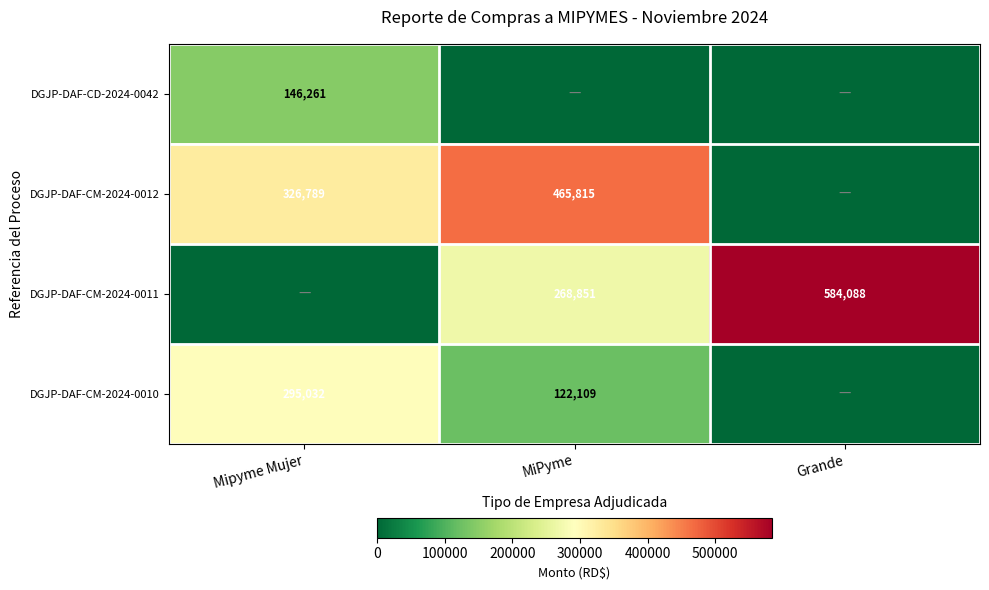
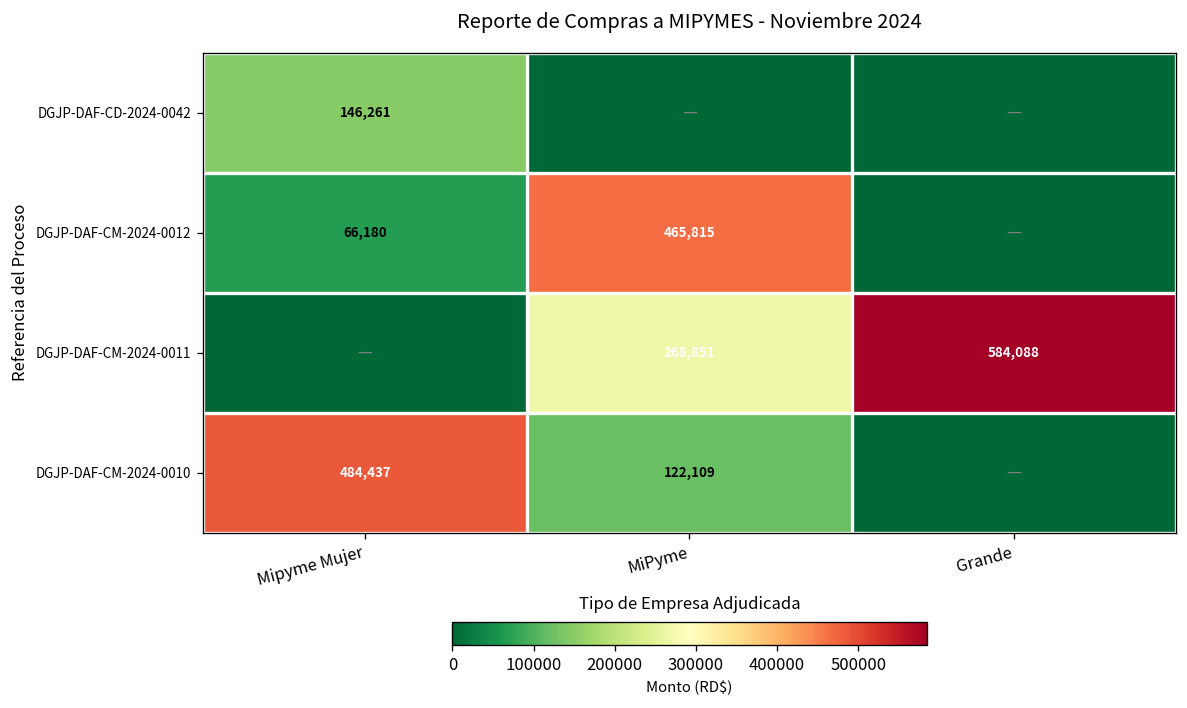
  {
    "DGJP-DAF-CD-2024-0042": {
      "Mipyme Mujer": "146,261"
    },
    "DGJP-DAF-CM-2024-0012": {
-     "Mipyme Mujer": "326,789",
+     "Mipyme Mujer": "66,180",
      "MiPyme": "465,815"
    },
    "DGJP-DAF-CM-2024-0011": {
      "MiPyme": "268,851",
      "Grande": "584,088"
    },
    "DGJP-DAF-CM-2024-0010": {
-     "Mipyme Mujer": "295,032",
+     "Mipyme Mujer": "484,437",
      "MiPyme": "122,109"
    }
  }
